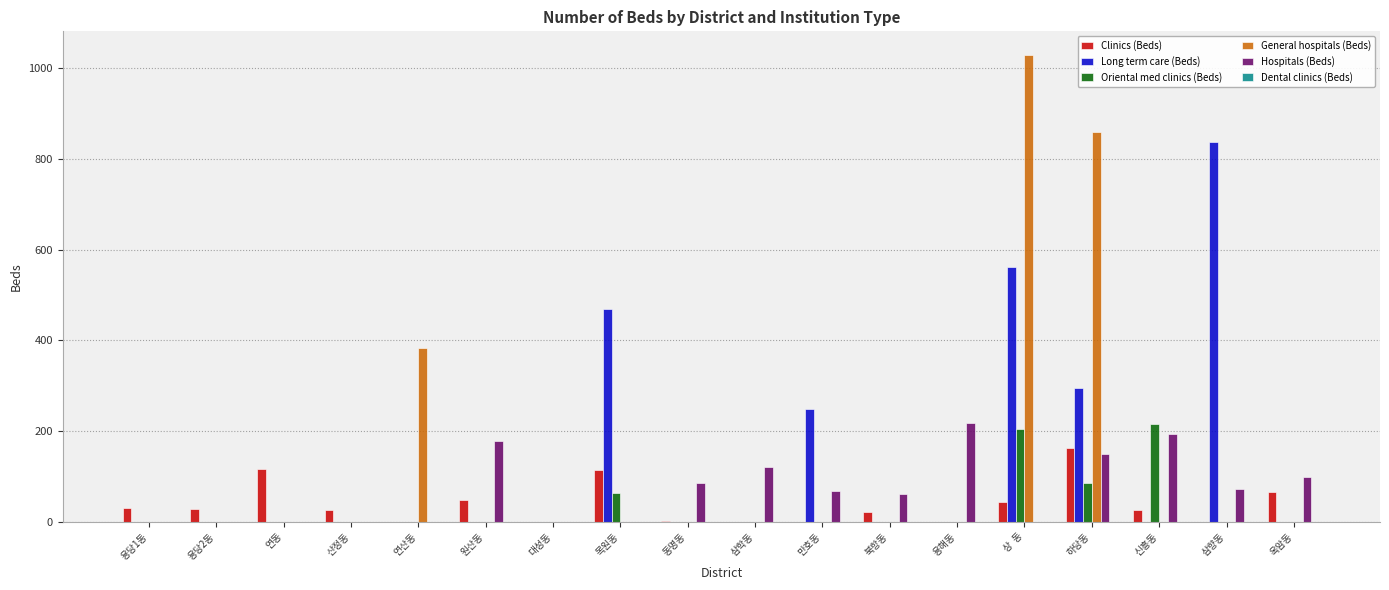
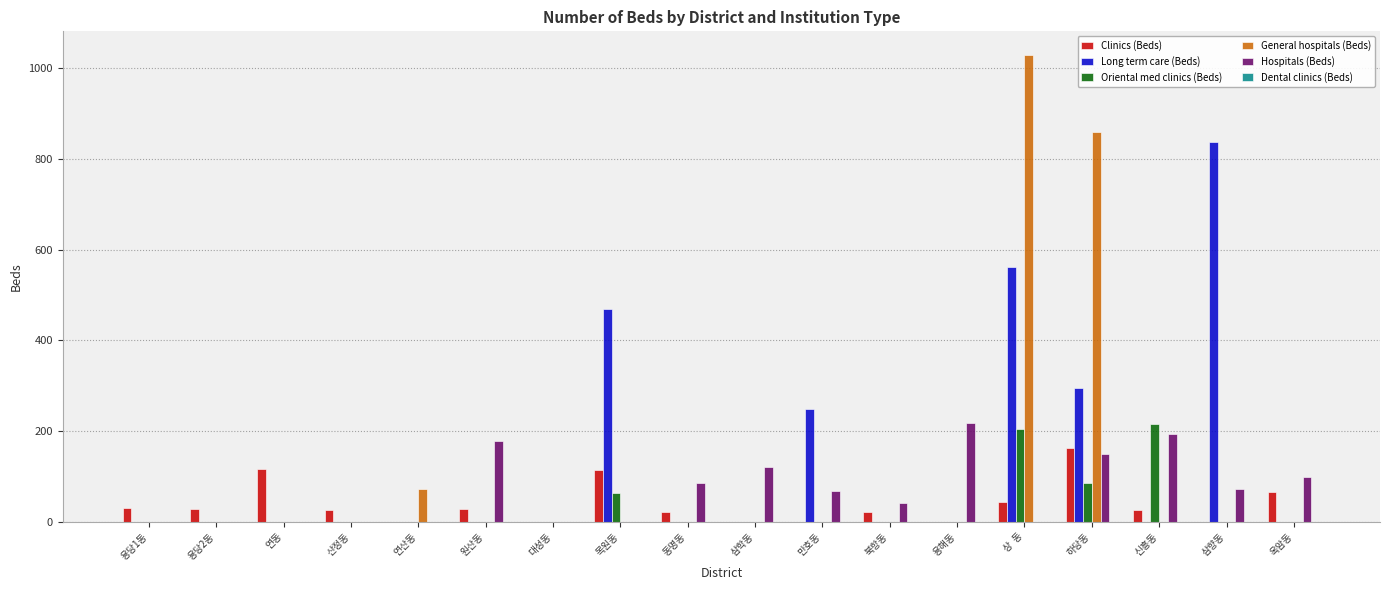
  {
    "Clinics (Beds)": {
      "용당1동": 30,
      "용당2동": 30,
      "연동": 120,
      "산정동": 30,
      "연산동": 0,
-     "원산동": 50,
+     "원산동": 30,
      "대성동": 0,
      "목원동": 110,
-     "동명동": 0,
+     "동명동": 20,
      "삼학동": 0,
      "만호동": 0,
      "북항동": 20,
      "용해동": 0,
      "상 동": 40,
      "하당동": 160,
      "신흥동": 30,
      "삼향동": 0,
      "옥암동": 70
    },
    "Long term care (Beds)": {
      "용당1동": 0,
      "용당2동": 0,
      "연동": 0,
      "산정동": 0,
      "연산동": 0,
      "원산동": 0,
      "대성동": 0,
      "목원동": 470,
      "동명동": 0,
      "삼학동": 0,
      "만호동": 250,
      "북항동": 0,
      "용해동": 0,
      "상 동": 560,
      "하당동": 300,
      "신흥동": 0,
      "삼향동": 840,
      "옥암동": 0
    },
    "Oriental med clinics (Beds)": {
      "용당1동": 0,
      "용당2동": 0,
      "연동": 0,
      "산정동": 0,
      "연산동": 0,
      "원산동": 0,
      "대성동": 0,
      "목원동": 60,
      "동명동": 0,
      "삼학동": 0,
      "만호동": 0,
      "북항동": 0,
      "용해동": 0,
      "상 동": 200,
      "하당동": 90,
      "신흥동": 220,
      "삼향동": 0,
      "옥암동": 0
    },
    "General hospitals (Beds)": {
      "용당1동": 0,
      "용당2동": 0,
      "연동": 0,
      "산정동": 0,
-     "연산동": 380,
+     "연산동": 70,
      "원산동": 0,
      "대성동": 0,
      "목원동": 0,
      "동명동": 0,
      "삼학동": 0,
      "만호동": 0,
      "북항동": 0,
      "용해동": 0,
      "상 동": 1030,
      "하당동": 860,
      "신흥동": 0,
      "삼향동": 0,
      "옥암동": 0
    },
    "Hospitals (Beds)": {
      "용당1동": 0,
      "용당2동": 0,
      "연동": 0,
      "산정동": 0,
      "연산동": 0,
      "원산동": 180,
      "대성동": 0,
      "목원동": 0,
      "동명동": 90,
      "삼학동": 120,
      "만호동": 70,
-     "북항동": 60,
+     "북항동": 40,
      "용해동": 220,
      "상 동": 0,
      "하당동": 150,
      "신흥동": 190,
      "삼향동": 70,
      "옥암동": 100
    },
    "Dental clinics (Beds)": {
      "용당1동": 0,
      "용당2동": 0,
      "연동": 0,
      "산정동": 0,
      "연산동": 0,
      "원산동": 0,
      "대성동": 0,
      "목원동": 0,
      "동명동": 0,
      "삼학동": 0,
      "만호동": 0,
      "북항동": 0,
      "용해동": 0,
      "상 동": 0,
      "하당동": 0,
      "신흥동": 0,
      "삼향동": 0,
      "옥암동": 0
    }
  }
